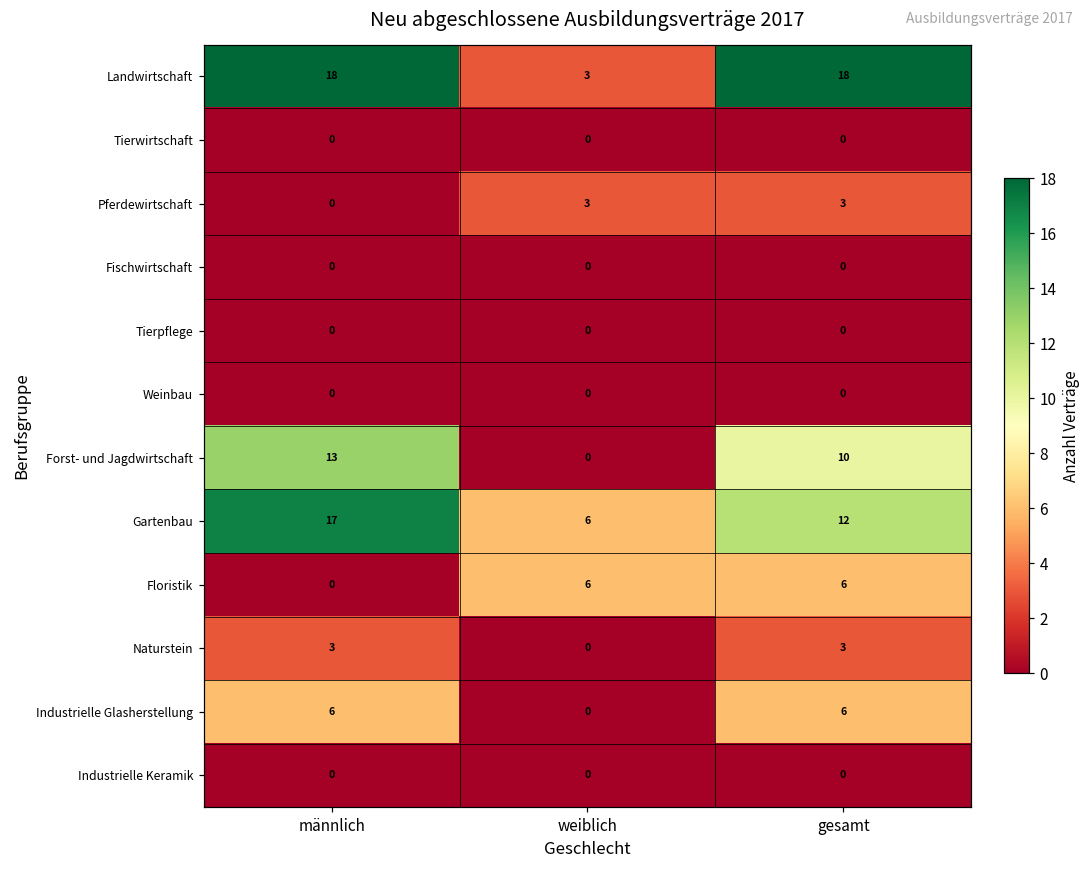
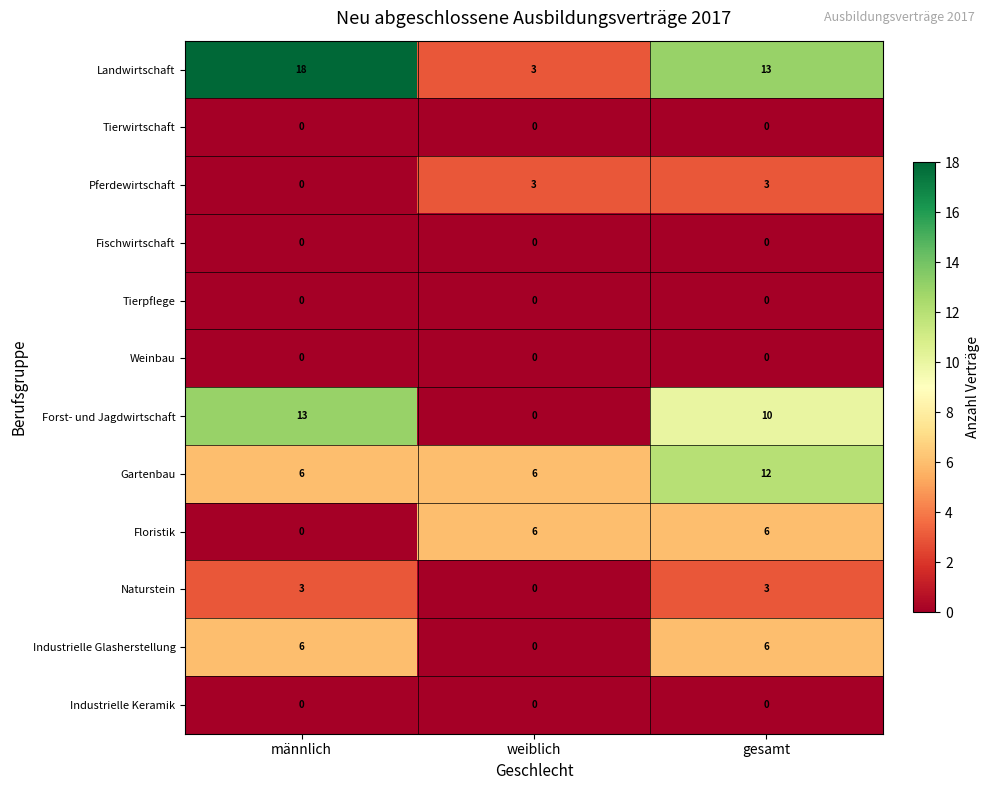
  {
    "Landwirtschaft": {
      "männlich": 18,
      "weiblich": 3,
-     "gesamt": 18
+     "gesamt": 13
    },
    "Tierwirtschaft": {
      "männlich": 0,
      "weiblich": 0,
      "gesamt": 0
    },
    "Pferdewirtschaft": {
      "männlich": 0,
      "weiblich": 3,
      "gesamt": 3
    },
    "Fischwirtschaft": {
      "männlich": 0,
      "weiblich": 0,
      "gesamt": 0
    },
    "Tierpflege": {
      "männlich": 0,
      "weiblich": 0,
      "gesamt": 0
    },
    "Weinbau": {
      "männlich": 0,
      "weiblich": 0,
      "gesamt": 0
    },
    "Forst- und Jagdwirtschaft": {
      "männlich": 13,
      "weiblich": 0,
      "gesamt": 10
    },
    "Gartenbau": {
-     "männlich": 17,
+     "männlich": 6,
      "weiblich": 6,
      "gesamt": 12
    },
    "Floristik": {
      "männlich": 0,
      "weiblich": 6,
      "gesamt": 6
    },
    "Naturstein": {
      "männlich": 3,
      "weiblich": 0,
      "gesamt": 3
    },
    "Industrielle Glasherstellung": {
      "männlich": 6,
      "weiblich": 0,
      "gesamt": 6
    },
    "Industrielle Keramik": {
      "männlich": 0,
      "weiblich": 0,
      "gesamt": 0
    }
  }
